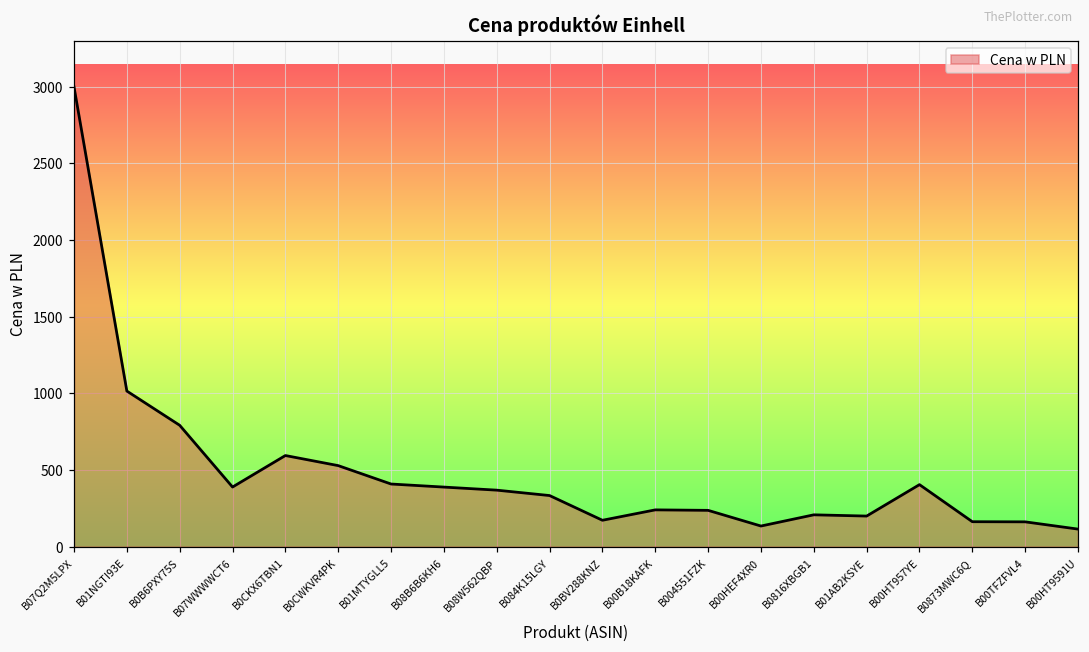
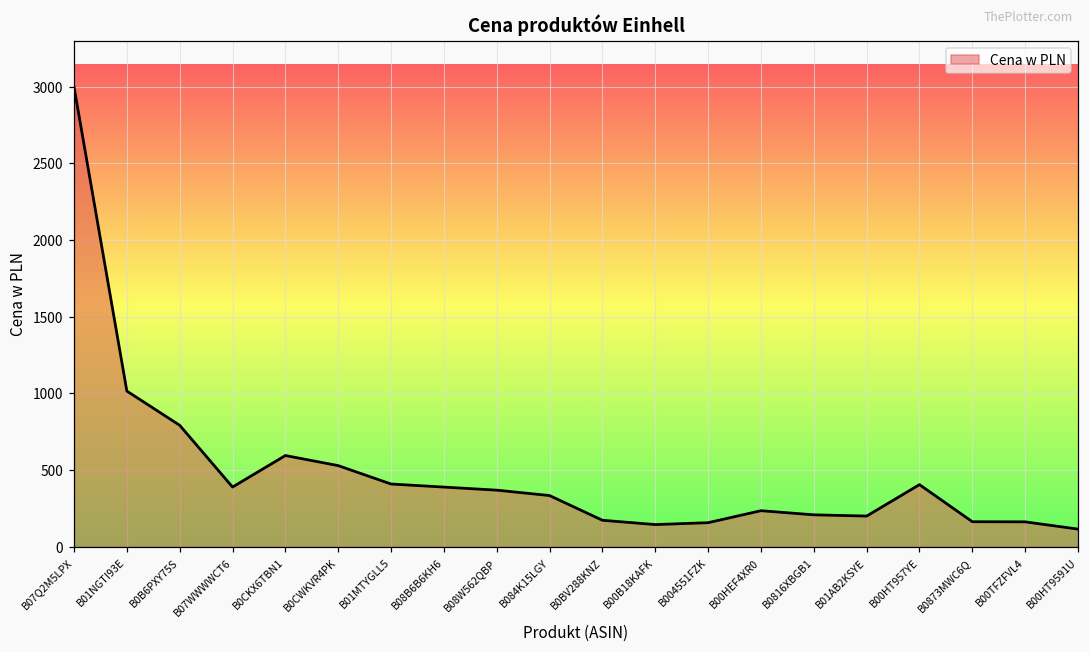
  {
    "B07Q2M5LPX": 3000,
    "B01NGTI93E": 1020,
    "B0B6PXY75S": 790,
    "B07WWWWCT6": 390,
    "B0CKX6TBN1": 590,
    "B0CWKVR4PK": 530,
    "B01MTYGLL5": 410,
    "B08B6B6KH6": 390,
    "B08W562QBP": 370,
    "B084K15LGY": 330,
    "B0BV288KNZ": 170,
-   "B00B18KAFK": 240,
-   "B004551FZK": 240,
-   "B00HEF4XR0": 140,
+   "B00B18KAFK": 140,
+   "B004551FZK": 160,
+   "B00HEF4XR0": 240,
    "B0816XBGB1": 210,
    "B01AB2KSYE": 200,
    "B00HT957YE": 410,
    "B0873MWC6Q": 160,
    "B00TFZFVL4": 160,
    "B00HT9591U": 120
  }
